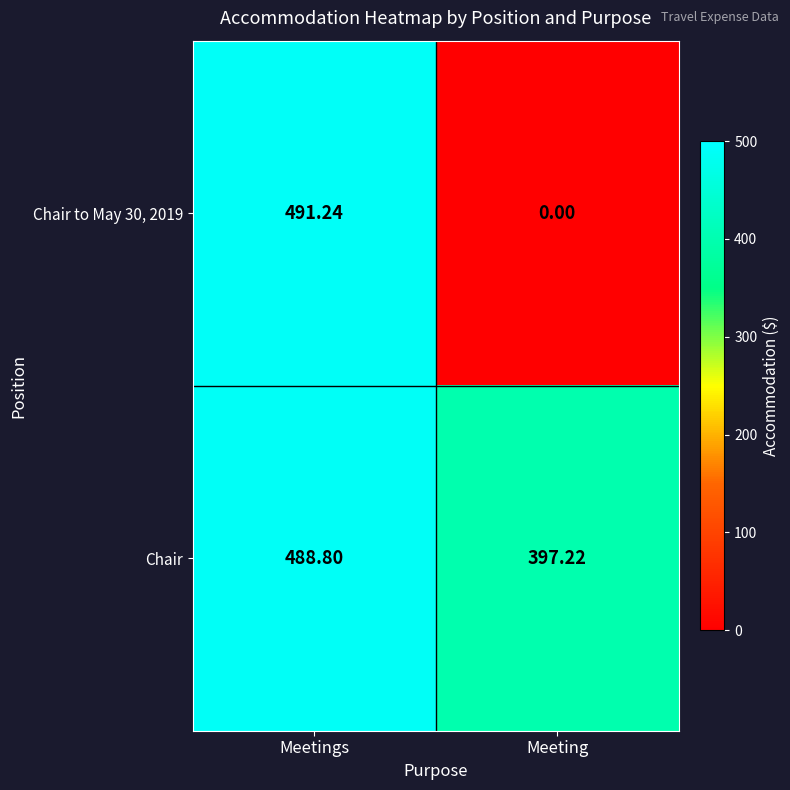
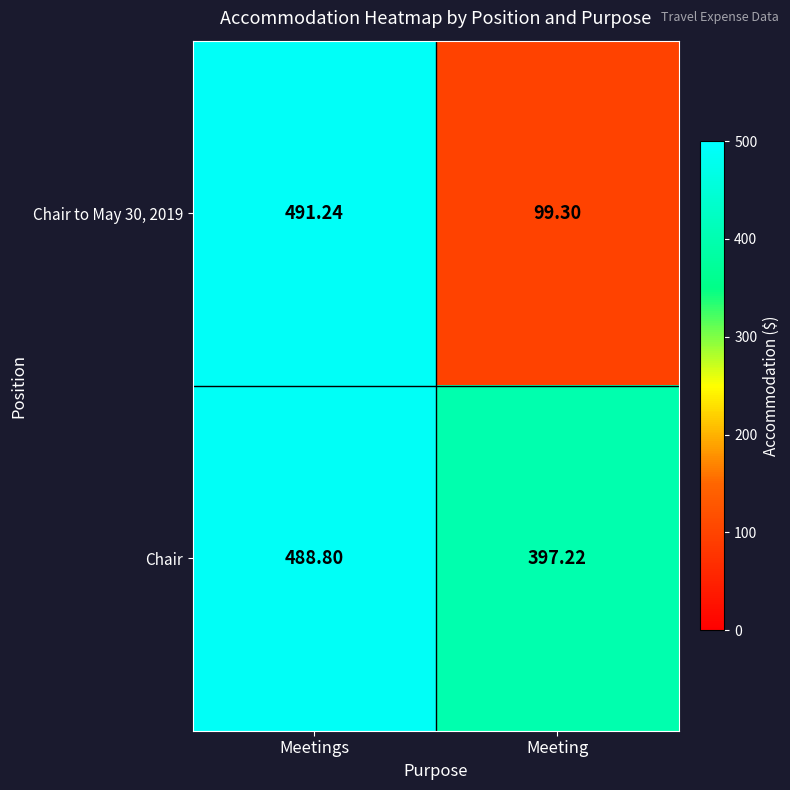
  {
    "Chair to May 30, 2019": {
      "Meetings": 491.24,
-     "Meeting": 0.00
+     "Meeting": 99.30
    },
    "Chair": {
      "Meetings": 488.80,
      "Meeting": 397.22
    }
  }
